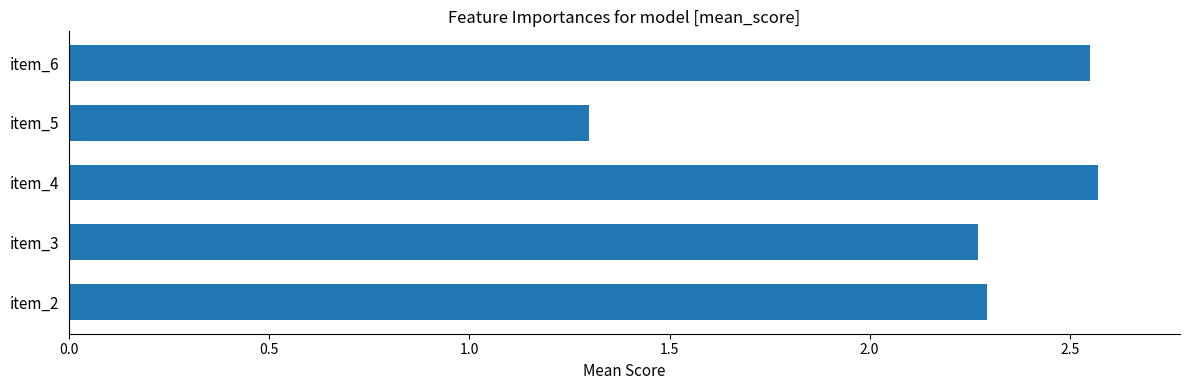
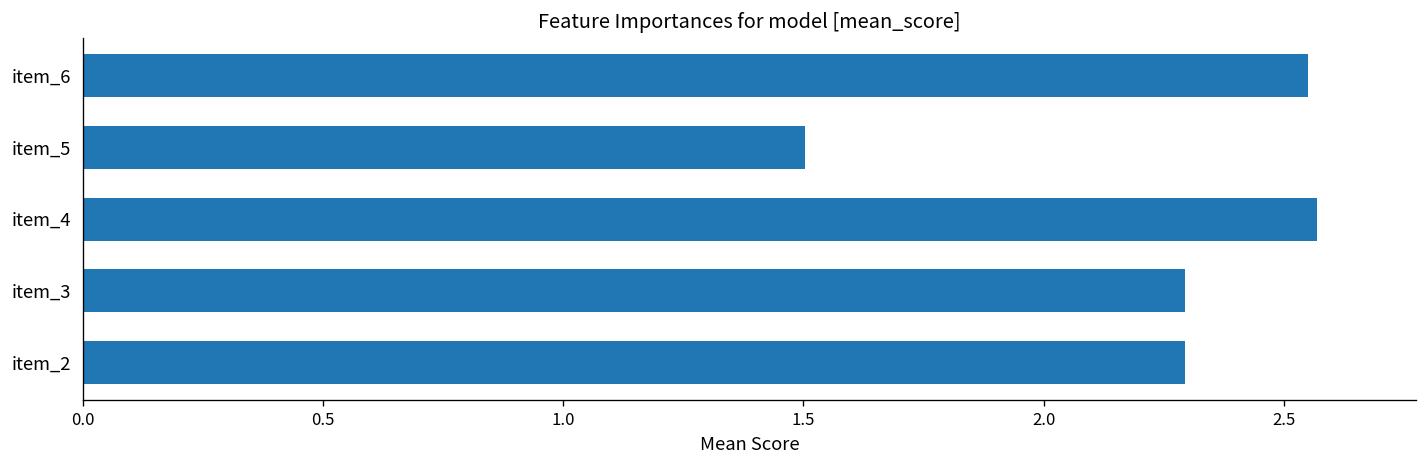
  {
    "item_6": 2.55,
-   "item_5": 1.30,
+   "item_5": 1.50,
    "item_4": 2.57,
-   "item_3": 2.27,
+   "item_3": 2.30,
    "item_2": 2.29
  }
